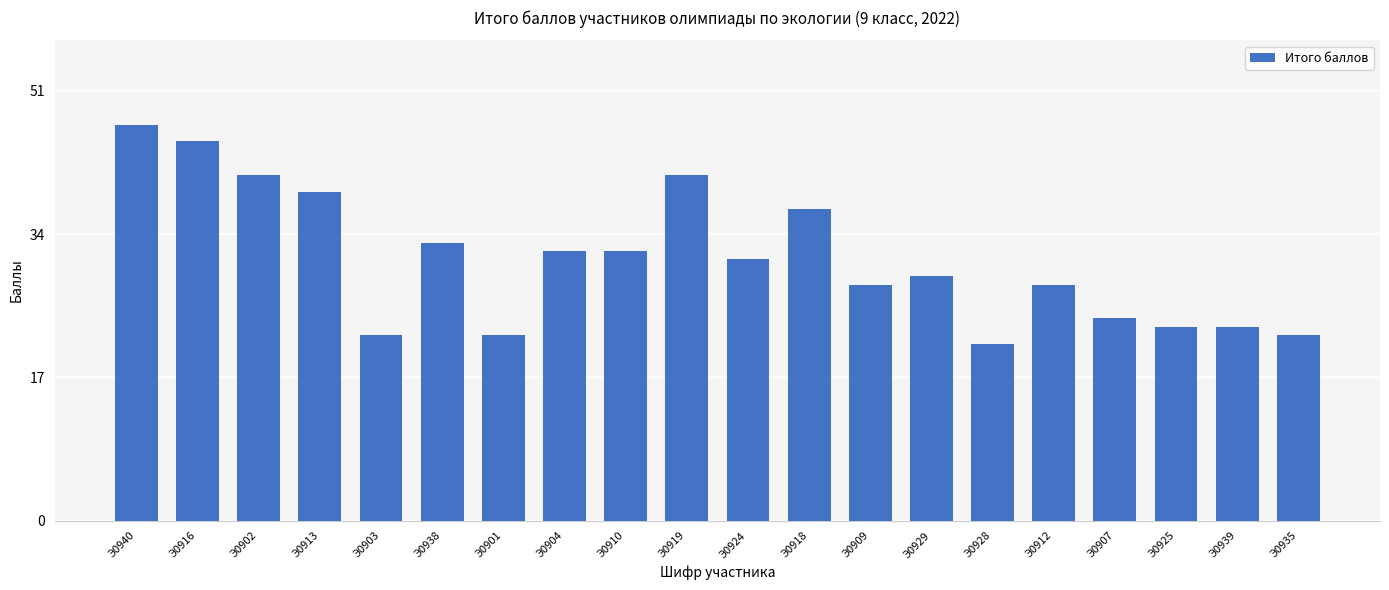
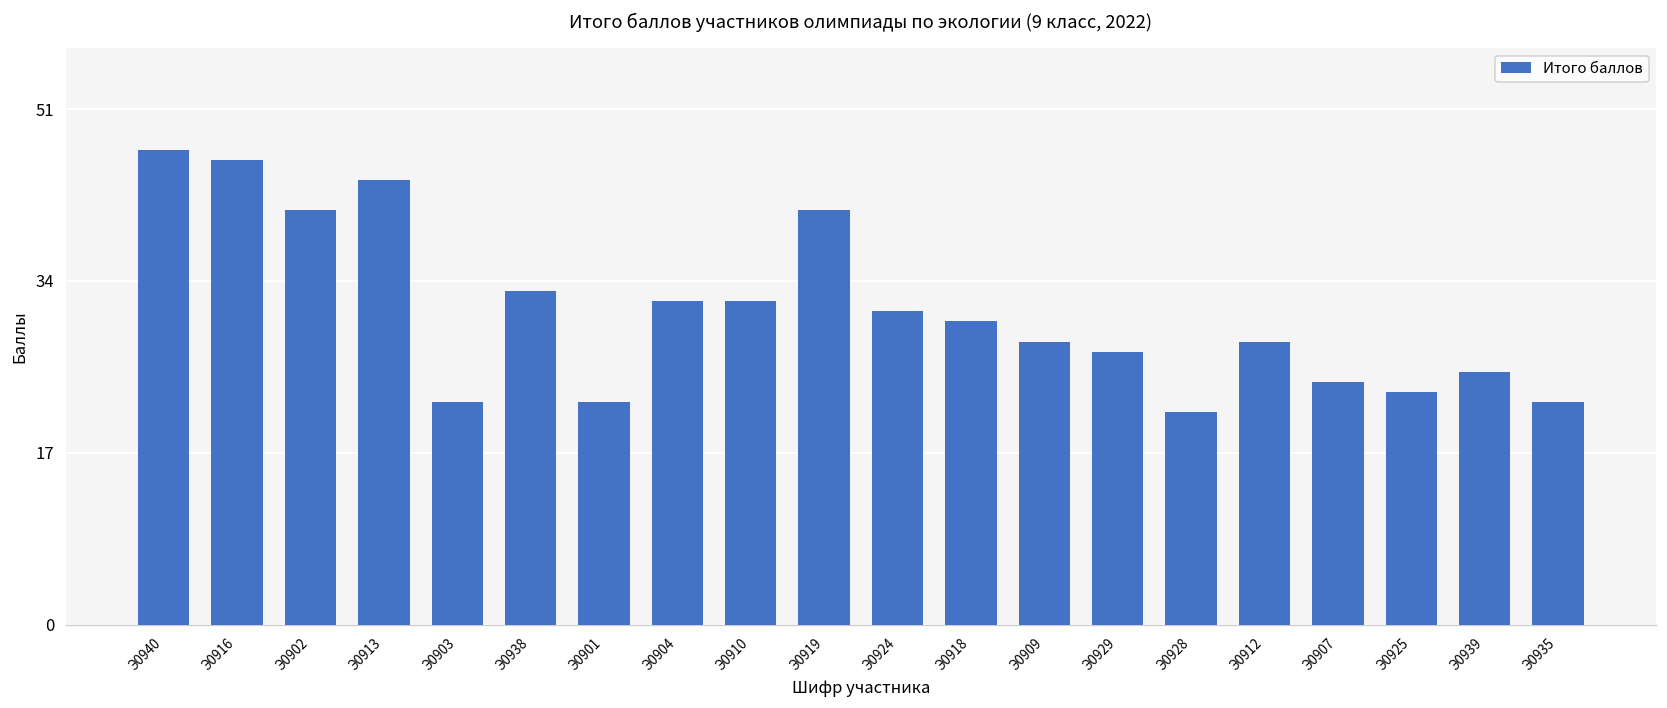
  {
    "Э0940": 47,
-   "Э0916": 45,
+   "Э0916": 46,
    "Э0902": 41,
-   "Э0913": 39,
+   "Э0913": 44,
    "Э0903": 22,
    "Э0938": 33,
    "Э0901": 22,
    "Э0904": 32,
    "Э0910": 32,
    "Э0919": 41,
    "Э0924": 31,
-   "Э0918": 37,
+   "Э0918": 30,
    "Э0909": 28,
-   "Э0929": 29,
+   "Э0929": 27,
    "Э0928": 21,
    "Э0912": 28,
    "Э0907": 24,
    "Э0925": 23,
-   "Э0939": 23,
+   "Э0939": 25,
    "Э0935": 22
  }
